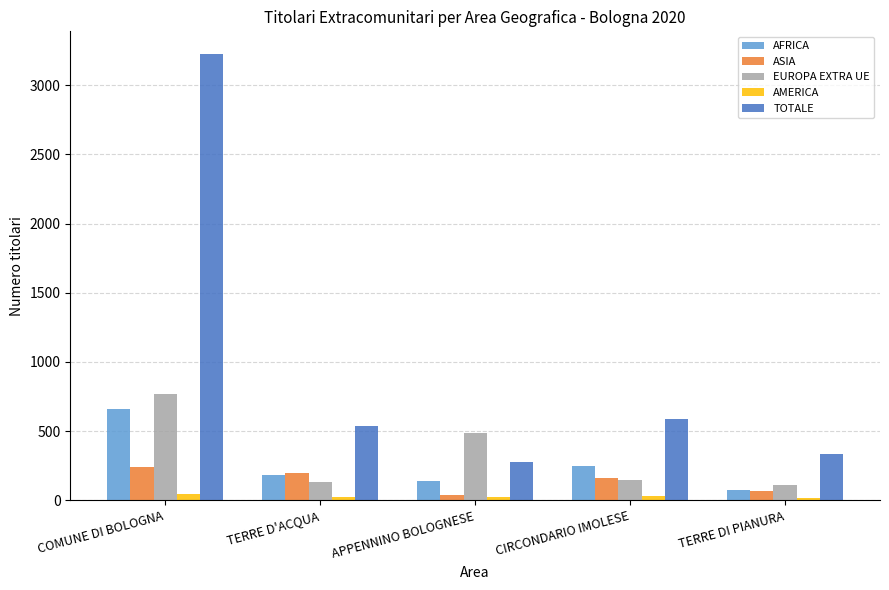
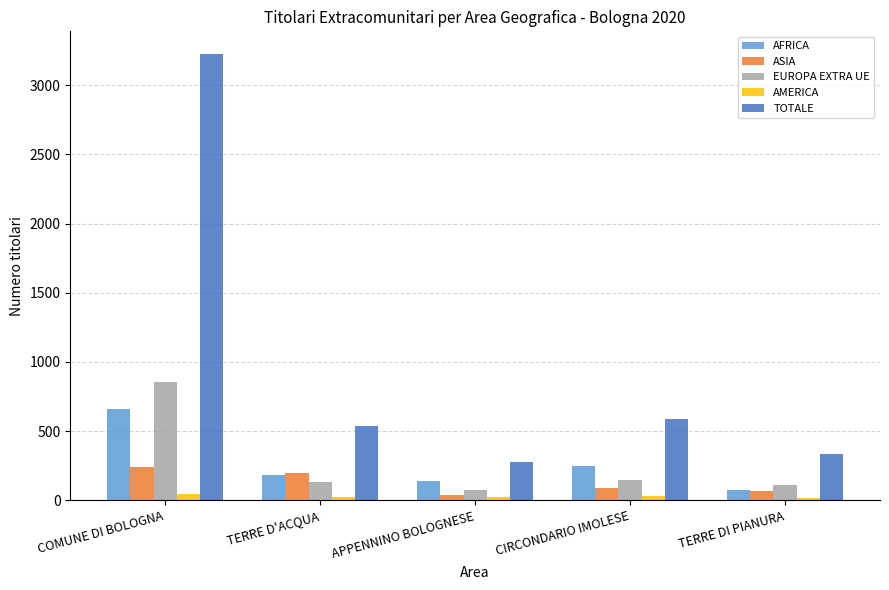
  {
    "ASIA": {
      "COMUNE DI BOLOGNA": 240,
      "TERRE D'ACQUA": 200,
      "APPENNINO BOLOGNESE": 40,
-     "CIRCONDARIO IMOLESE": 160,
+     "CIRCONDARIO IMOLESE": 90,
      "TERRE DI PIANURA": 60
    },
    "EUROPA EXTRA UE": {
-     "COMUNE DI BOLOGNA": 770,
+     "COMUNE DI BOLOGNA": 860,
      "TERRE D'ACQUA": 130,
-     "APPENNINO BOLOGNESE": 490,
+     "APPENNINO BOLOGNESE": 80,
      "CIRCONDARIO IMOLESE": 150,
      "TERRE DI PIANURA": 110
    },
    "AMERICA": {
      "COMUNE DI BOLOGNA": 50,
      "TERRE D'ACQUA": 30,
      "APPENNINO BOLOGNESE": 20,
      "CIRCONDARIO IMOLESE": 30
    }
  }
